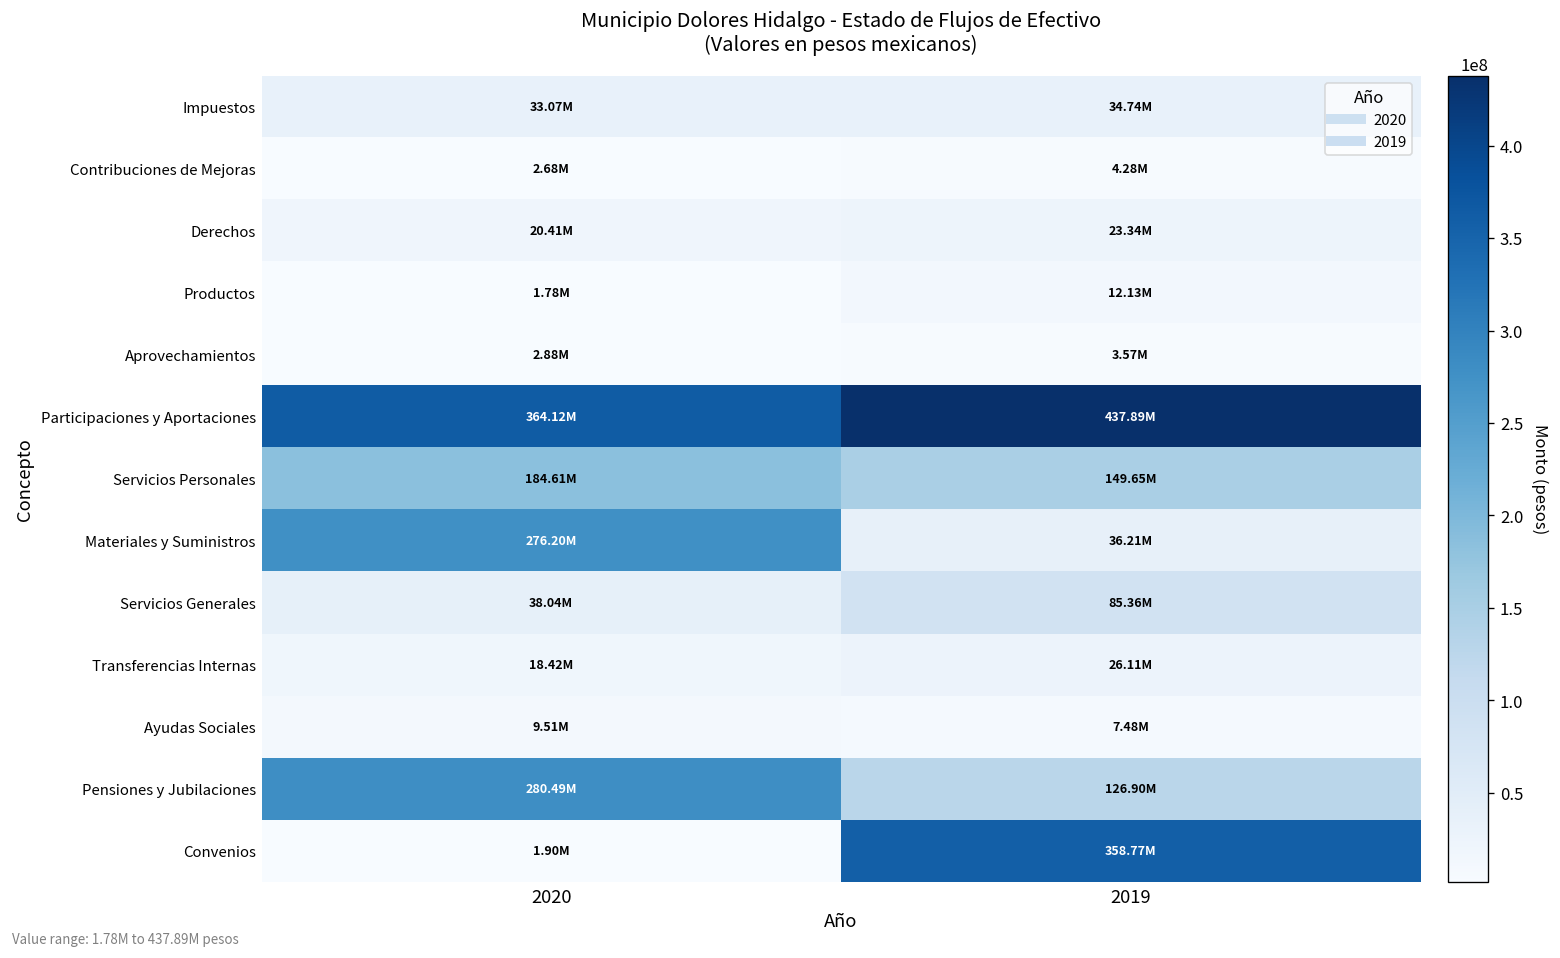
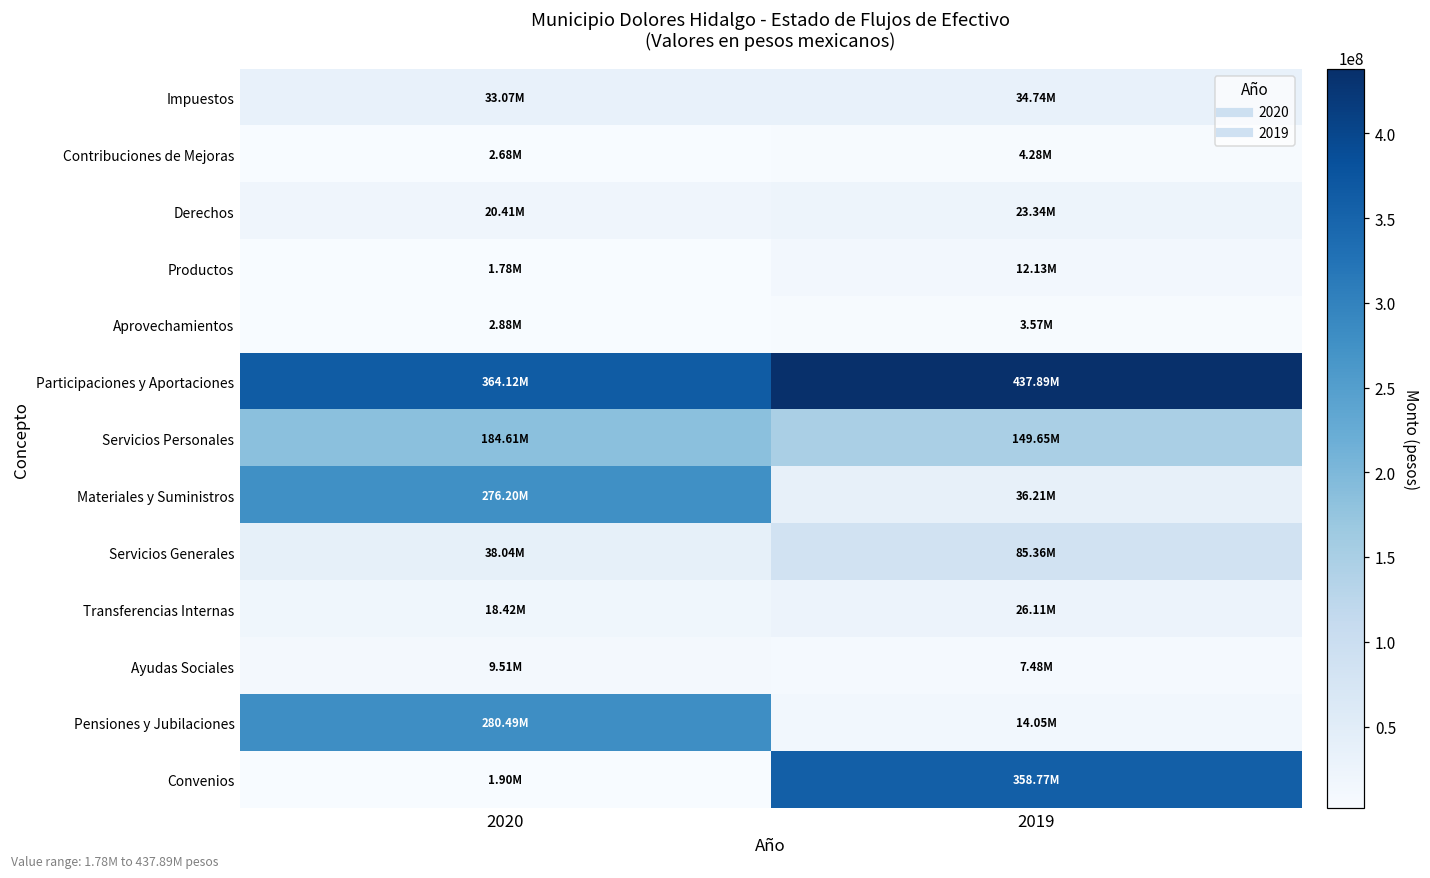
  {
    "Impuestos": {
      "2020": "33.07M",
      "2019": "34.74M"
    },
    "Contribuciones de Mejoras": {
      "2020": "2.68M",
      "2019": "4.28M"
    },
    "Derechos": {
      "2020": "20.41M",
      "2019": "23.34M"
    },
    "Productos": {
      "2020": "1.78M",
      "2019": "12.13M"
    },
    "Aprovechamientos": {
      "2020": "2.88M",
      "2019": "3.57M"
    },
    "Participaciones y Aportaciones": {
      "2020": "364.12M",
      "2019": "437.89M"
    },
    "Servicios Personales": {
      "2020": "184.61M",
      "2019": "149.65M"
    },
    "Materiales y Suministros": {
      "2020": "276.20M",
      "2019": "36.21M"
    },
    "Servicios Generales": {
      "2020": "38.04M",
      "2019": "85.36M"
    },
    "Transferencias Internas": {
      "2020": "18.42M",
      "2019": "26.11M"
    },
    "Ayudas Sociales": {
      "2020": "9.51M",
      "2019": "7.48M"
    },
    "Pensiones y Jubilaciones": {
      "2020": "280.49M",
-     "2019": "126.90M"
+     "2019": "14.05M"
    },
    "Convenios": {
      "2020": "1.90M",
      "2019": "358.77M"
    }
  }
